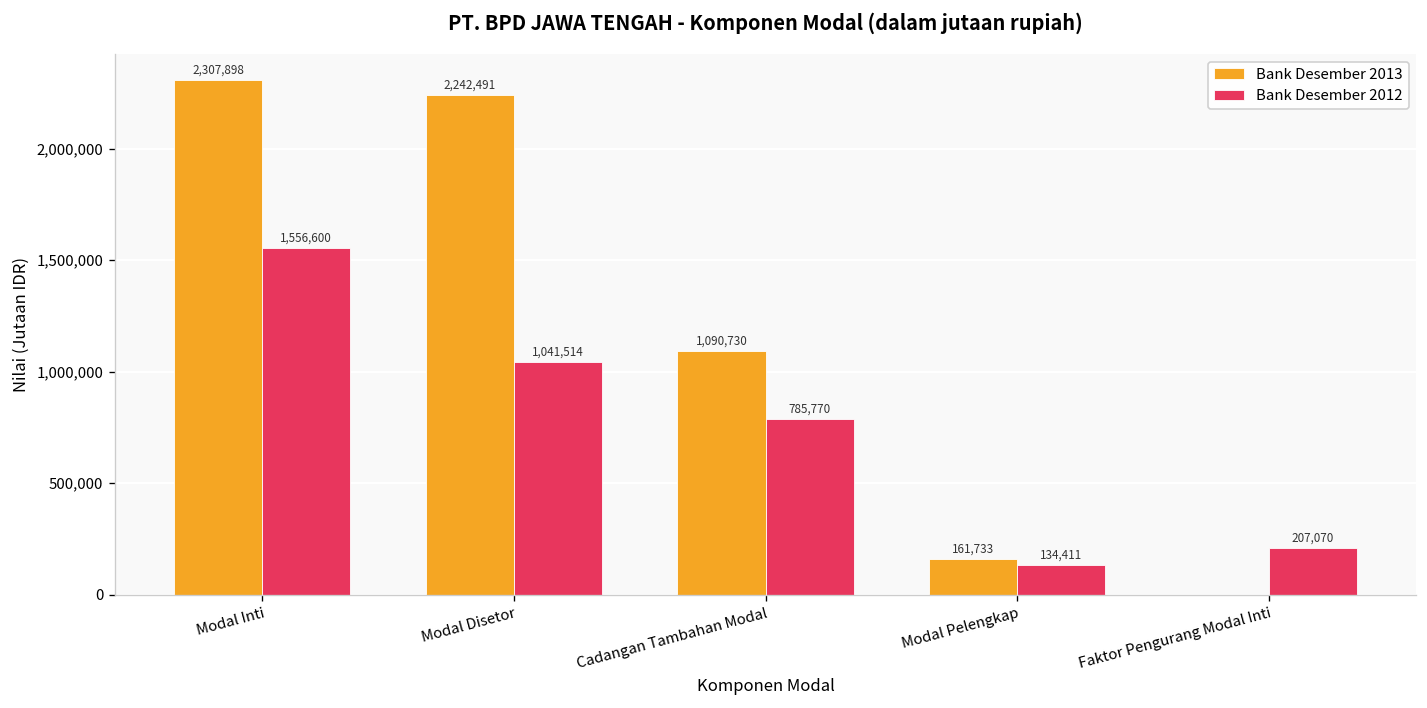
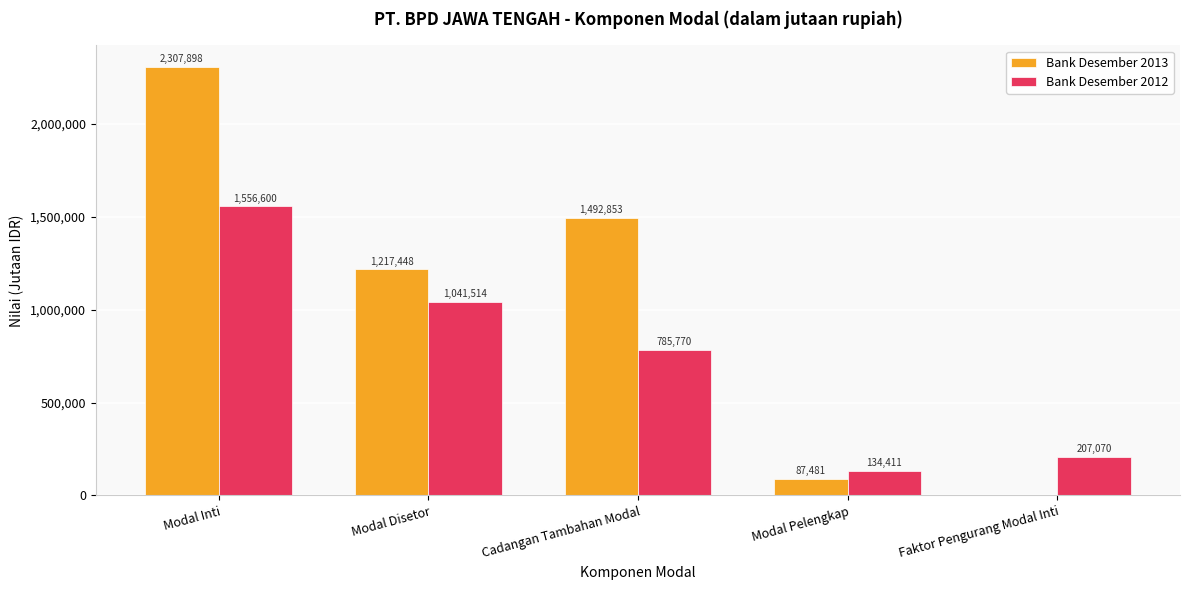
  {
    "Bank Desember 2013": {
      "Modal Inti": "2,307,898",
-     "Modal Disetor": "2,242,491",
-     "Cadangan Tambahan Modal": "1,090,730",
-     "Modal Pelengkap": "161,733"
+     "Modal Disetor": "1,217,448",
+     "Cadangan Tambahan Modal": "1,492,853",
+     "Modal Pelengkap": "87,481"
    },
    "Bank Desember 2012": {
      "Modal Inti": "1,556,600",
      "Modal Disetor": "1,041,514",
      "Cadangan Tambahan Modal": "785,770",
      "Modal Pelengkap": "134,411",
      "Faktor Pengurang Modal Inti": "207,070"
    }
  }
